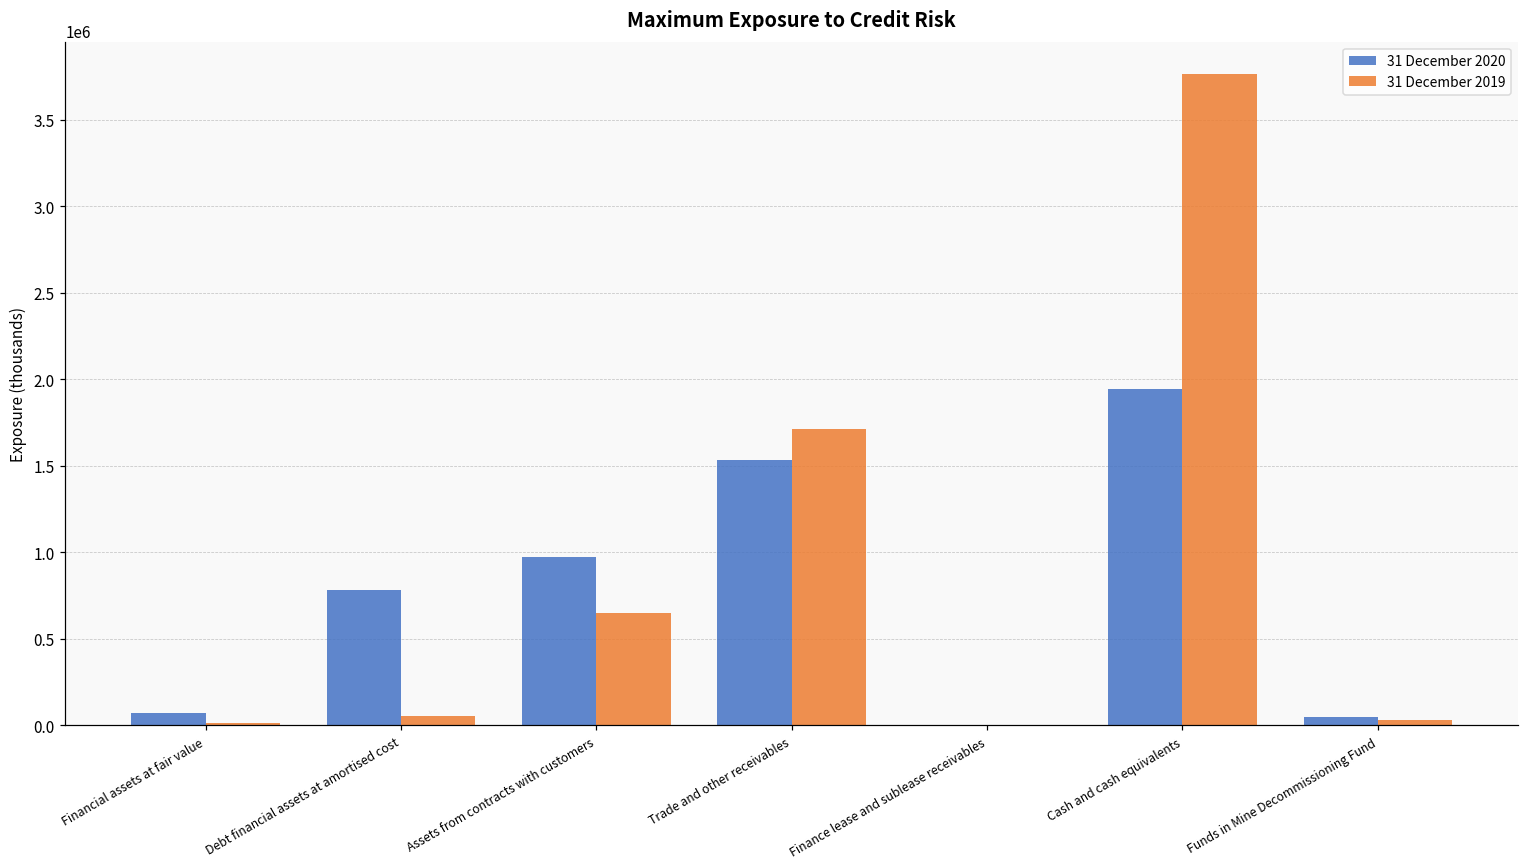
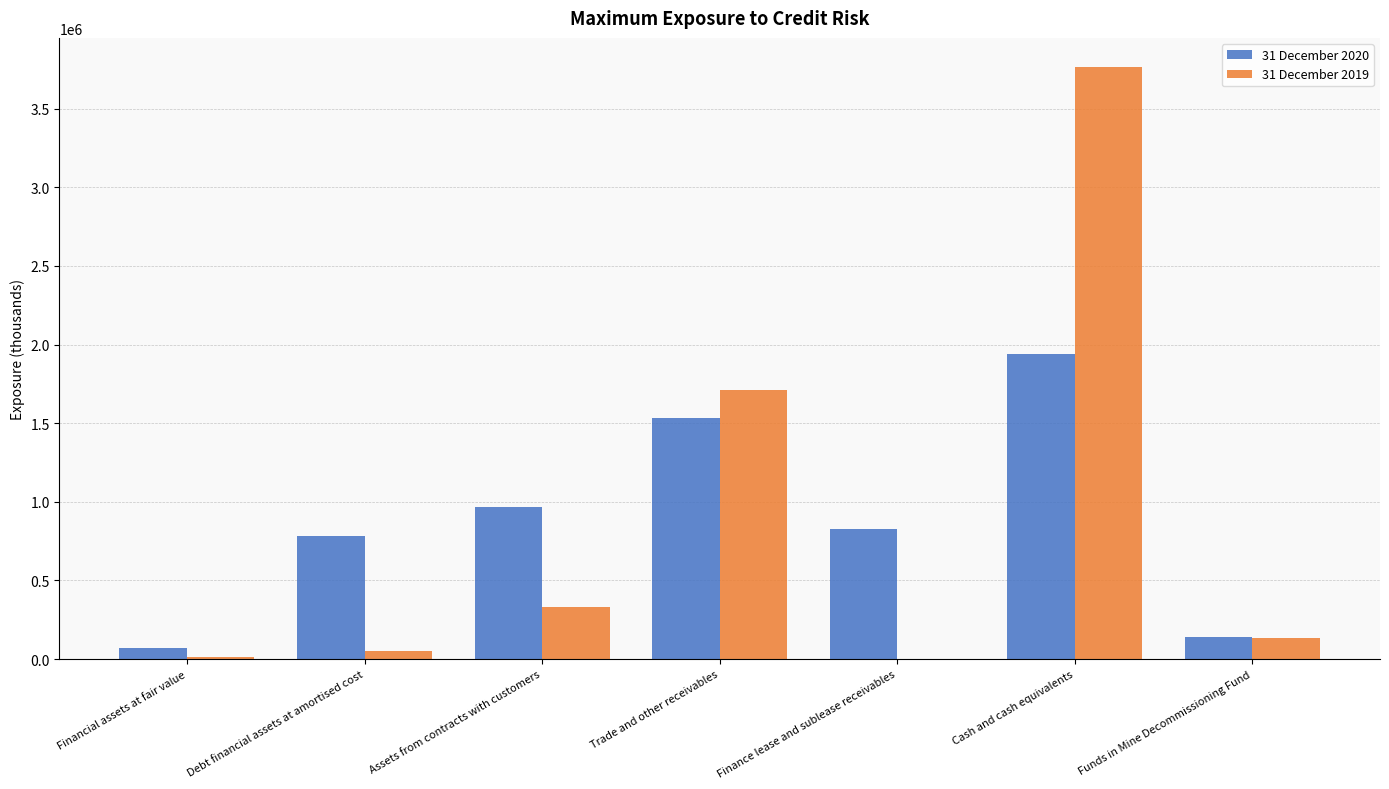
  {
    "31 December 2020": {
      "Financial assets at fair value": 70000,
      "Debt financial assets at amortised cost": 780000,
      "Assets from contracts with customers": 970000,
      "Trade and other receivables": 1530000,
-     "Finance lease and sublease receivables": 0,
+     "Finance lease and sublease receivables": 830000,
      "Cash and cash equivalents": 1940000,
-     "Funds in Mine Decommissioning Fund": 50000
+     "Funds in Mine Decommissioning Fund": 140000
    },
    "31 December 2019": {
      "Debt financial assets at amortised cost": 50000,
-     "Assets from contracts with customers": 650000,
+     "Assets from contracts with customers": 330000,
      "Trade and other receivables": 1710000,
      "Cash and cash equivalents": 3760000,
-     "Funds in Mine Decommissioning Fund": 30000
+     "Funds in Mine Decommissioning Fund": 130000
    }
  }
